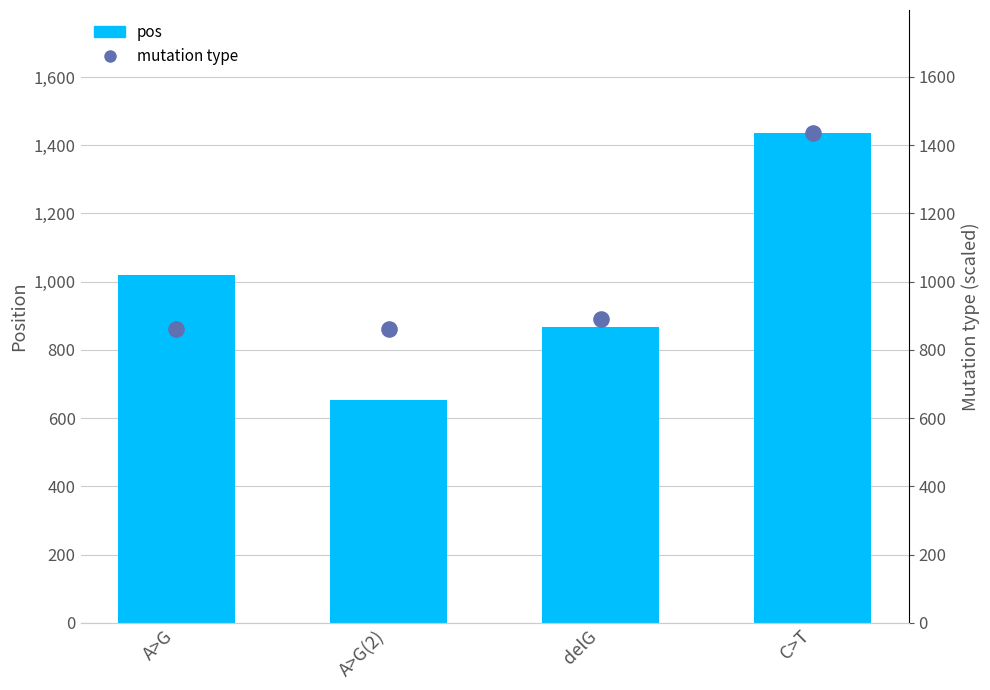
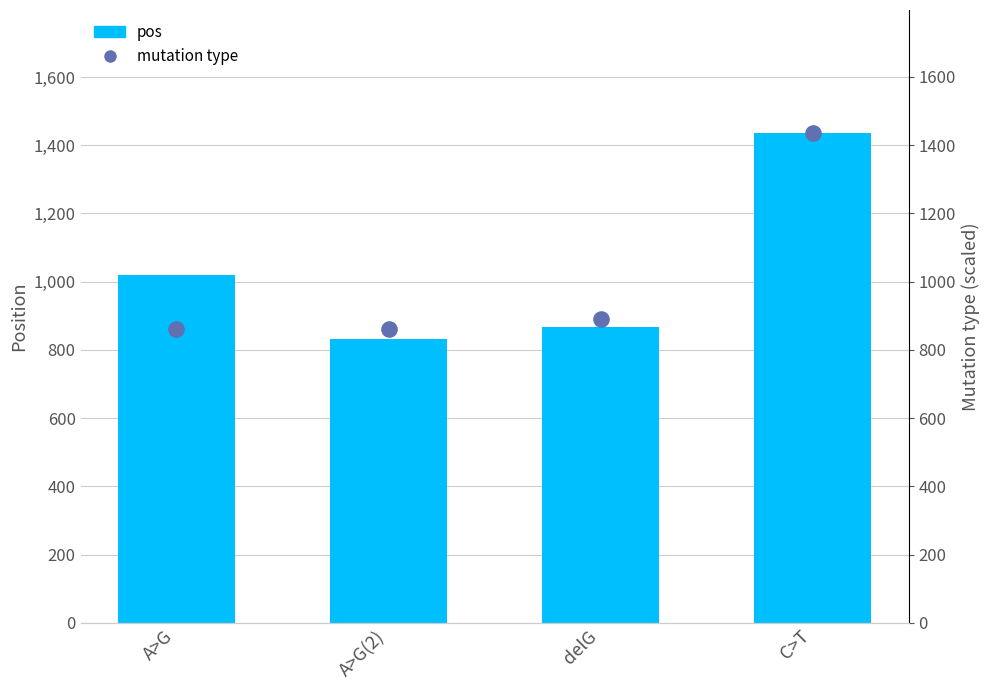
  {
    "pos": {
      "A>G": "1,020",
-     "A>G(2)": "650",
+     "A>G(2)": "830",
      "delG": "870",
      "C>T": "1,440"
    }
  }
